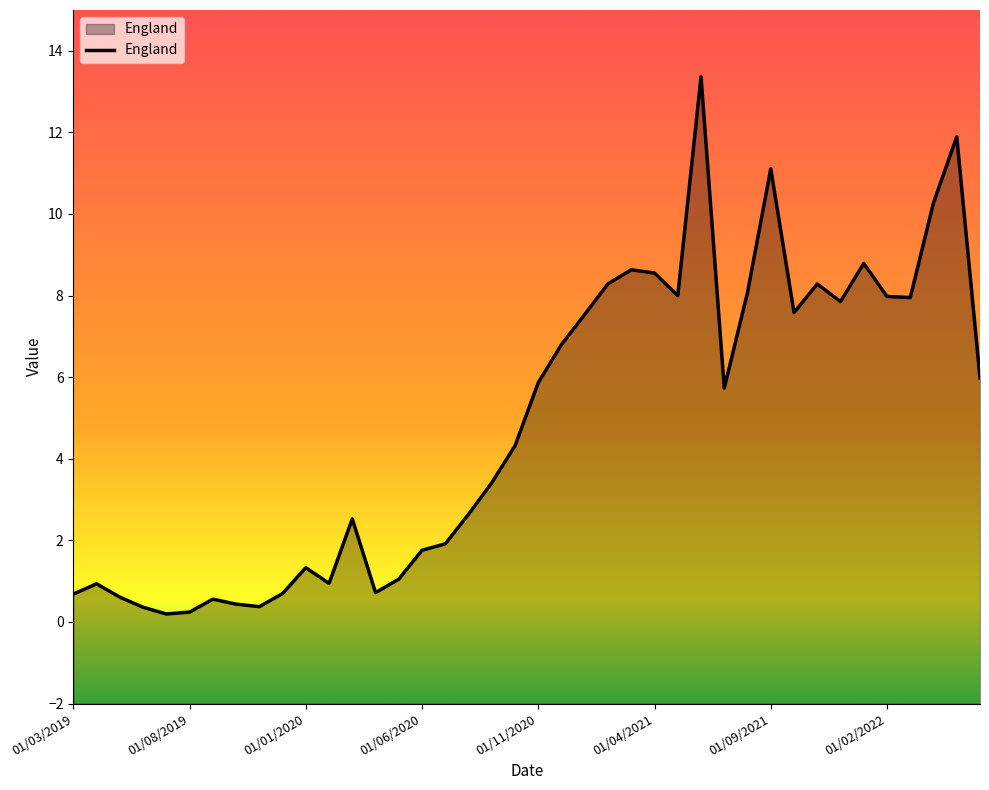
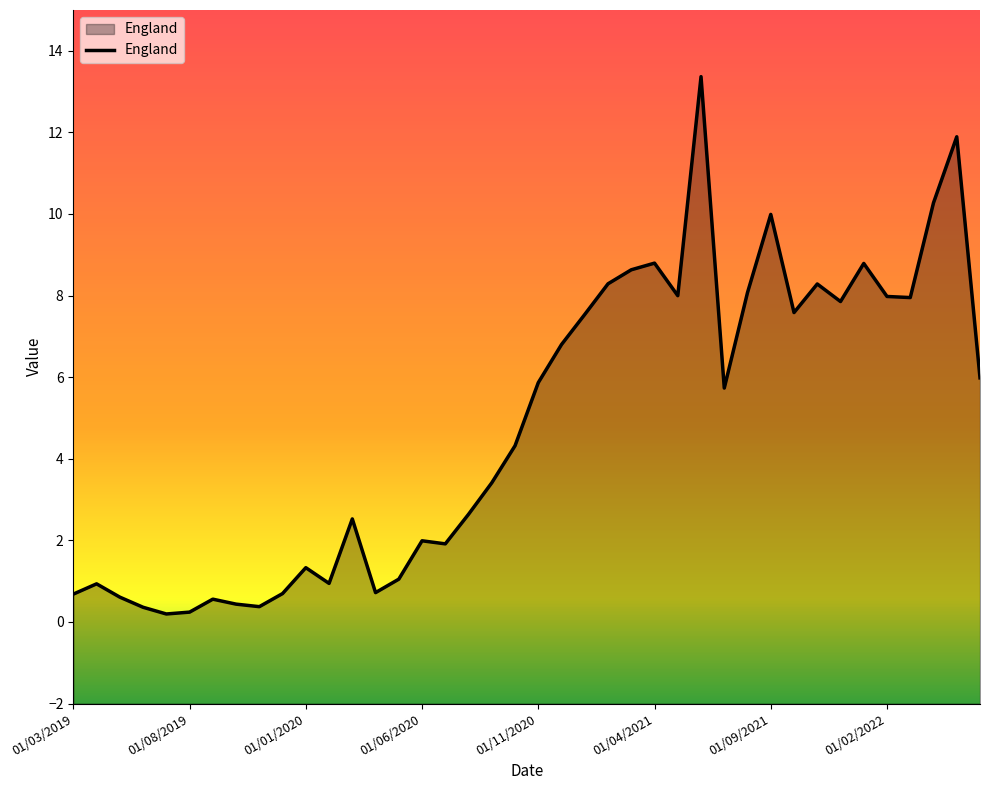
  {
    "01/03/2019": 0.7,
    "01/08/2019": 0.2,
    "01/01/2020": 1.3,
-   "01/06/2020": 1.8,
+   "01/06/2020": 2.0,
    "01/11/2020": 5.9,
-   "01/04/2021": 8.6,
-   "01/09/2021": 11.1,
+   "01/04/2021": 8.8,
+   "01/09/2021": 10.0,
    "01/02/2022": 8.0
  }
